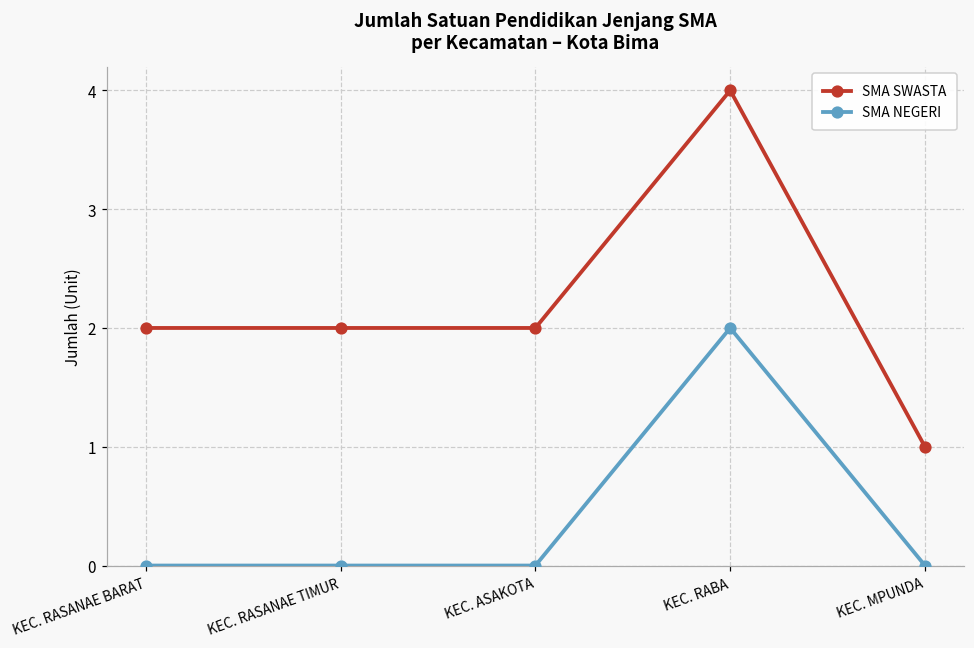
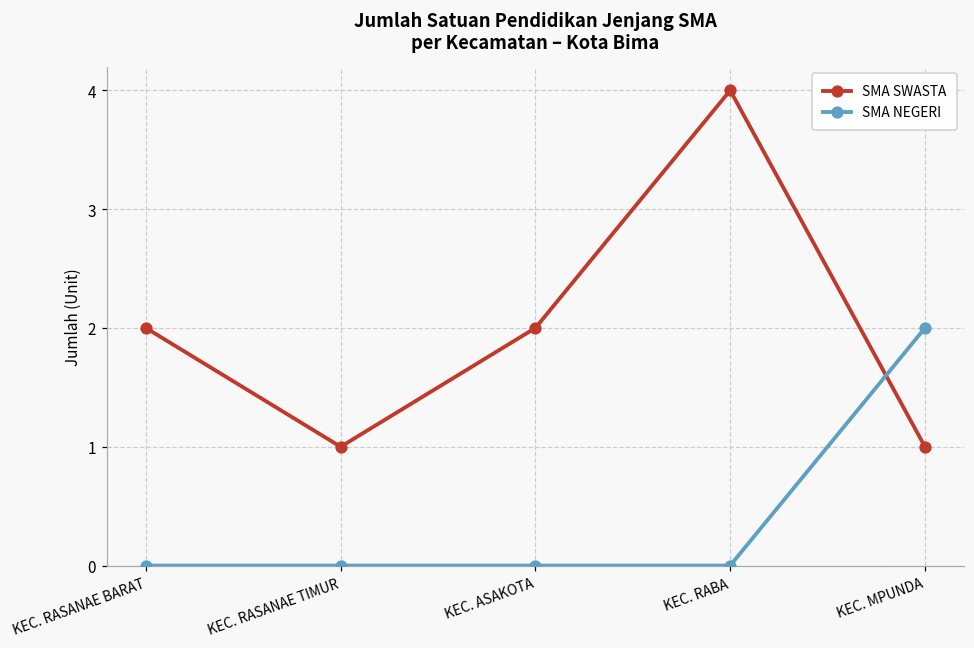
  {
    "SMA SWASTA": {
      "KEC. RASANAE BARAT": 2,
-     "KEC. RASANAE TIMUR": 2,
+     "KEC. RASANAE TIMUR": 1,
      "KEC. ASAKOTA": 2,
      "KEC. RABA": 4,
      "KEC. MPUNDA": 1
    },
    "SMA NEGERI": {
      "KEC. RASANAE BARAT": 0,
      "KEC. RASANAE TIMUR": 0,
      "KEC. ASAKOTA": 0,
-     "KEC. RABA": 2,
-     "KEC. MPUNDA": 0
+     "KEC. RABA": 0,
+     "KEC. MPUNDA": 2
    }
  }
